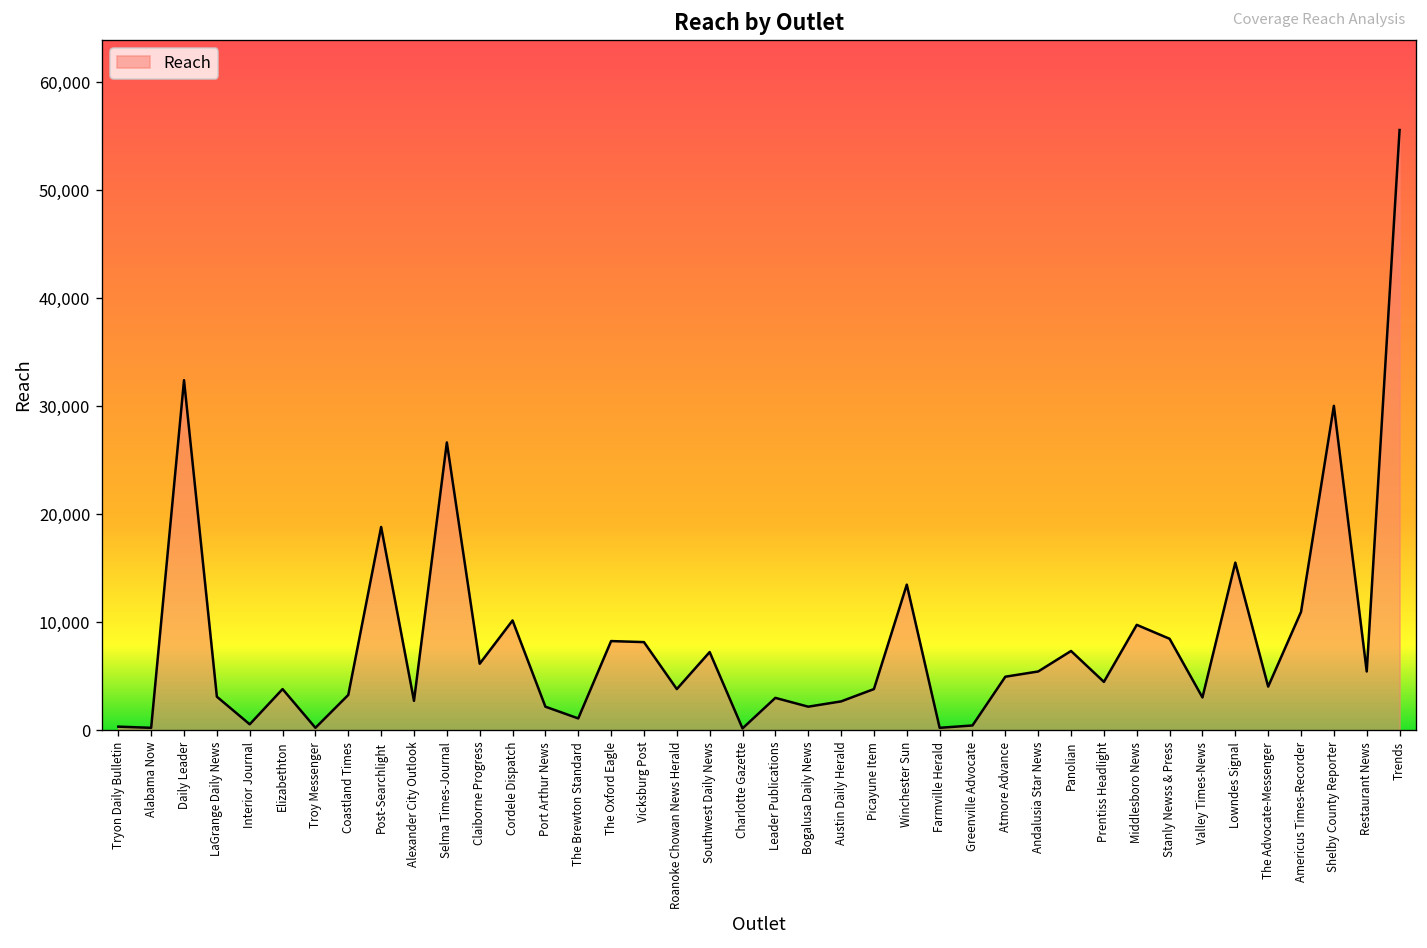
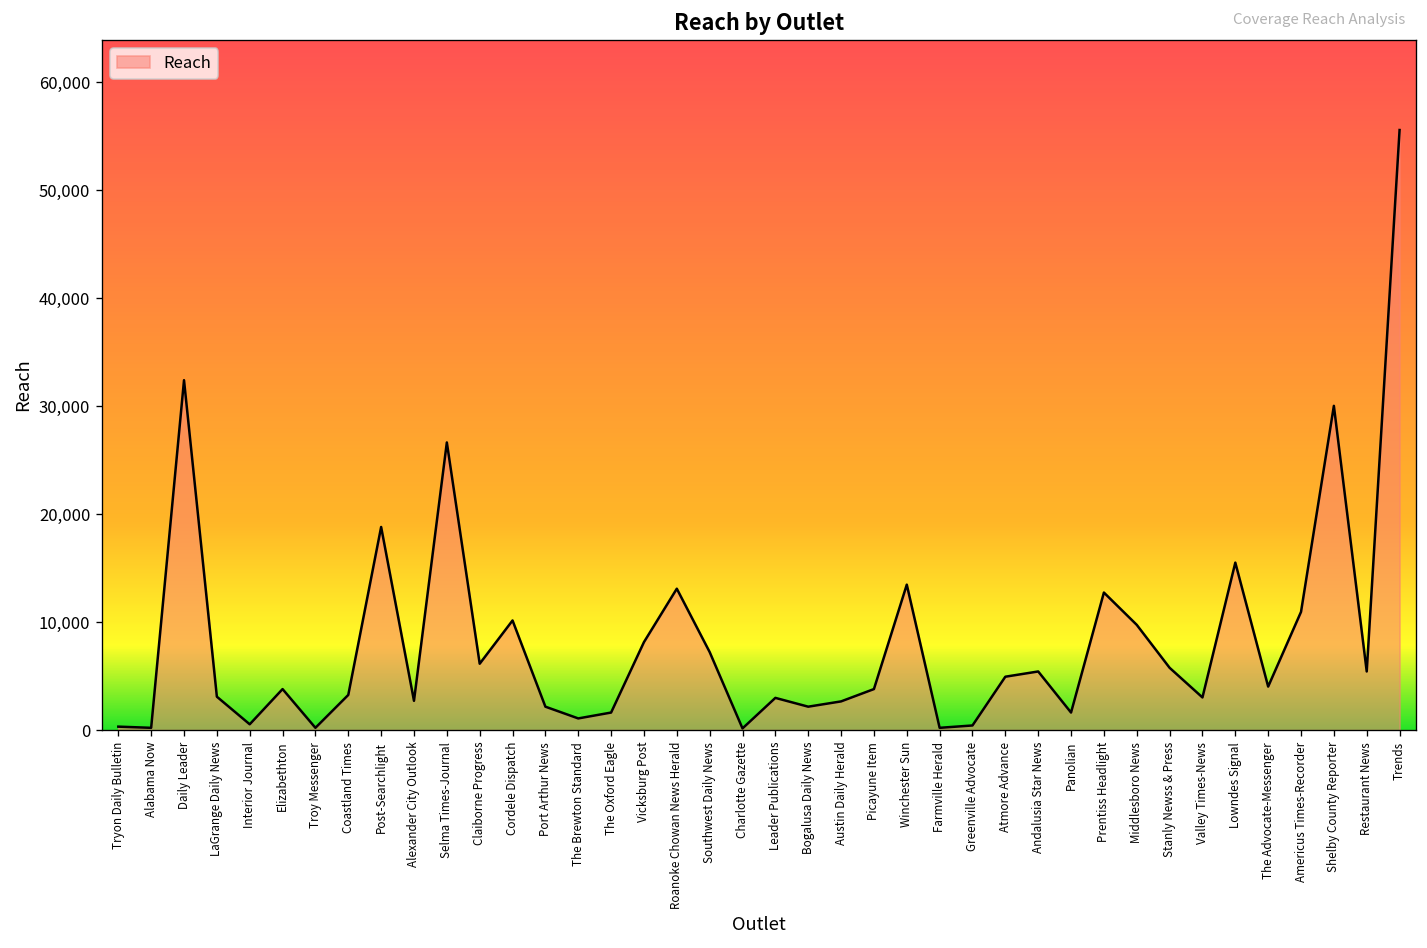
  {
    "Tryon Daily Bulletin": "0",
    "Alabama Now": "0",
    "Daily Leader": "32,000",
    "LaGrange Daily News": "3,000",
    "Interior Journal": "1,000",
    "Elizabethton": "4,000",
    "Troy Messenger": "0",
    "Coastland Times": "3,000",
    "Post-Searchlight": "19,000",
    "Alexander City Outlook": "3,000",
    "Selma Times-Journal": "27,000",
    "Claiborne Progress": "6,000",
    "Cordele Dispatch": "10,000",
    "Port Arthur News": "2,000",
    "The Brewton Standard": "1,000",
-   "The Oxford Eagle": "8,000",
+   "The Oxford Eagle": "2,000",
    "Vicksburg Post": "8,000",
-   "Roanoke Chowan News Herald": "4,000",
+   "Roanoke Chowan News Herald": "13,000",
    "Southwest Daily News": "7,000",
    "Charlotte Gazette": "0",
    "Leader Publications": "3,000",
    "Bogalusa Daily News": "2,000",
    "Austin Daily Herald": "3,000",
    "Picayune Item": "4,000",
    "Winchester Sun": "13,000",
    "Farmville Herald": "0",
    "Greenville Advocate": "0",
    "Atmore Advance": "5,000",
    "Andalusia Star News": "5,000",
-   "Panolian": "7,000",
-   "Prentiss Headlight": "4,000",
+   "Panolian": "2,000",
+   "Prentiss Headlight": "13,000",
    "Middlesboro News": "10,000",
-   "Stanly Newss & Press": "8,000",
+   "Stanly Newss & Press": "6,000",
    "Valley Times-News": "3,000",
    "Lowndes Signal": "16,000",
    "The Advocate-Messenger": "4,000",
    "Americus Times-Recorder": "11,000",
    "Shelby County Reporter": "30,000",
    "Restaurant News": "5,000",
    "Trends": "56,000"
  }
